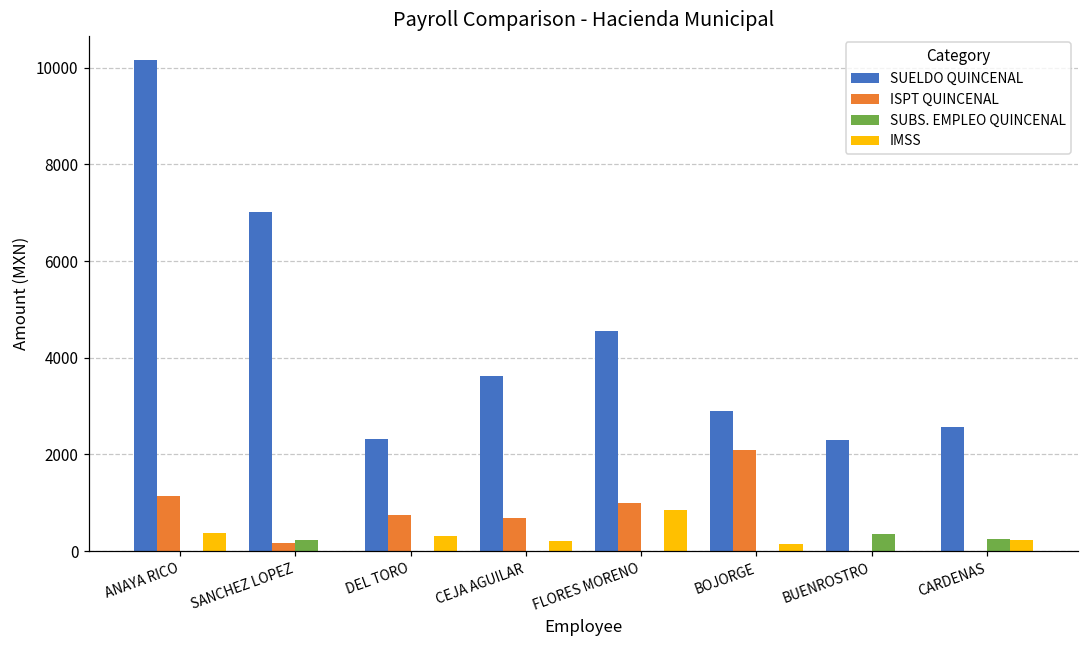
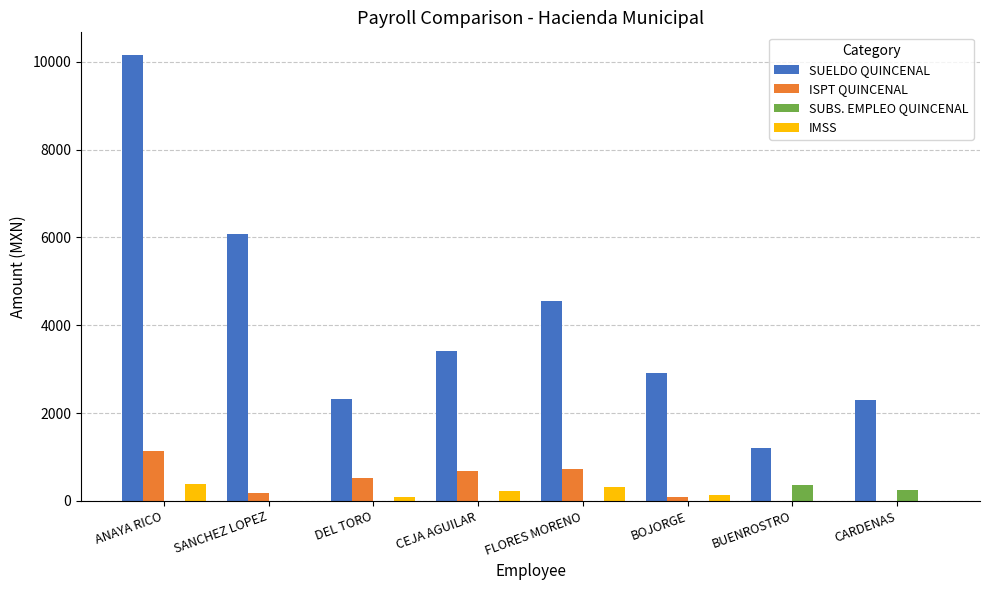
  {
    "SUELDO QUINCENAL": {
      "ANAYA RICO": 10200,
-     "SANCHEZ LOPEZ": 7000,
+     "SANCHEZ LOPEZ": 6100,
      "DEL TORO": 2300,
-     "CEJA AGUILAR": 3600,
+     "CEJA AGUILAR": 3400,
      "FLORES MORENO": 4500,
      "BOJORGE": 2900,
-     "BUENROSTRO": 2300,
-     "CARDENAS": 2600
+     "BUENROSTRO": 1200,
+     "CARDENAS": 2300
    },
    "ISPT QUINCENAL": {
      "ANAYA RICO": 1100,
      "SANCHEZ LOPEZ": 200,
-     "DEL TORO": 700,
+     "DEL TORO": 500,
      "CEJA AGUILAR": 700,
-     "FLORES MORENO": 1000,
-     "BOJORGE": 2100,
+     "FLORES MORENO": 700,
+     "BOJORGE": 100,
      "BUENROSTRO": 0,
      "CARDENAS": 0
    },
    "SUBS. EMPLEO QUINCENAL": {
      "ANAYA RICO": 0,
-     "SANCHEZ LOPEZ": 200,
+     "SANCHEZ LOPEZ": 0,
      "DEL TORO": 0,
      "CEJA AGUILAR": 0,
      "FLORES MORENO": 0,
      "BOJORGE": 0,
      "BUENROSTRO": 400,
      "CARDENAS": 300
    },
    "IMSS": {
      "ANAYA RICO": 400,
      "SANCHEZ LOPEZ": 0,
-     "DEL TORO": 300,
+     "DEL TORO": 100,
      "CEJA AGUILAR": 200,
-     "FLORES MORENO": 800,
+     "FLORES MORENO": 300,
      "BOJORGE": 100,
      "BUENROSTRO": 0,
-     "CARDENAS": 200
+     "CARDENAS": 0
    }
  }
